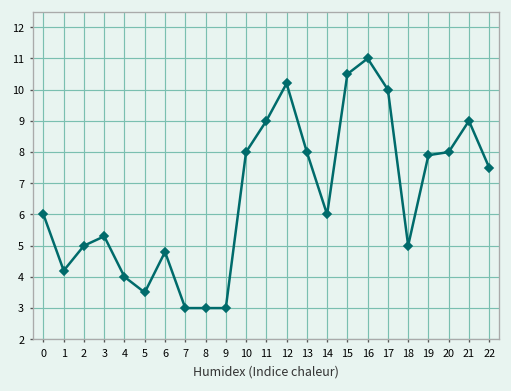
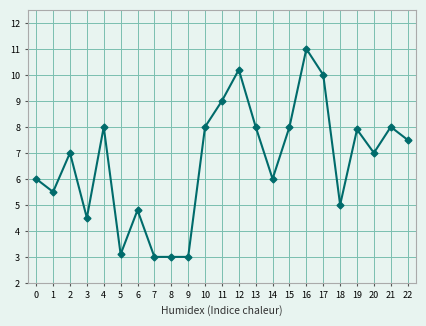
  {
    "0": 6.0,
-   "1": 4.2,
-   "2": 5,
-   "3": 5.3,
-   "4": 4,
-   "5": 3.5,
+   "1": 5.5,
+   "2": 7,
+   "3": 4.5,
+   "4": 8,
+   "5": 3.1,
    "6": 4.8,
    "7": 3.0,
    "8": 3.0,
    "9": 3.0,
    "10": 8.0,
    "11": 9.0,
    "12": 10.2,
    "13": 8.0,
    "14": 6.0,
-   "15": 10.5,
+   "15": 8.0,
    "16": 11.0,
    "17": 10.0,
    "18": 5.0,
    "19": 7.9,
-   "20": 8,
-   "21": 9,
+   "20": 7,
+   "21": 8,
    "22": 7.5
  }
